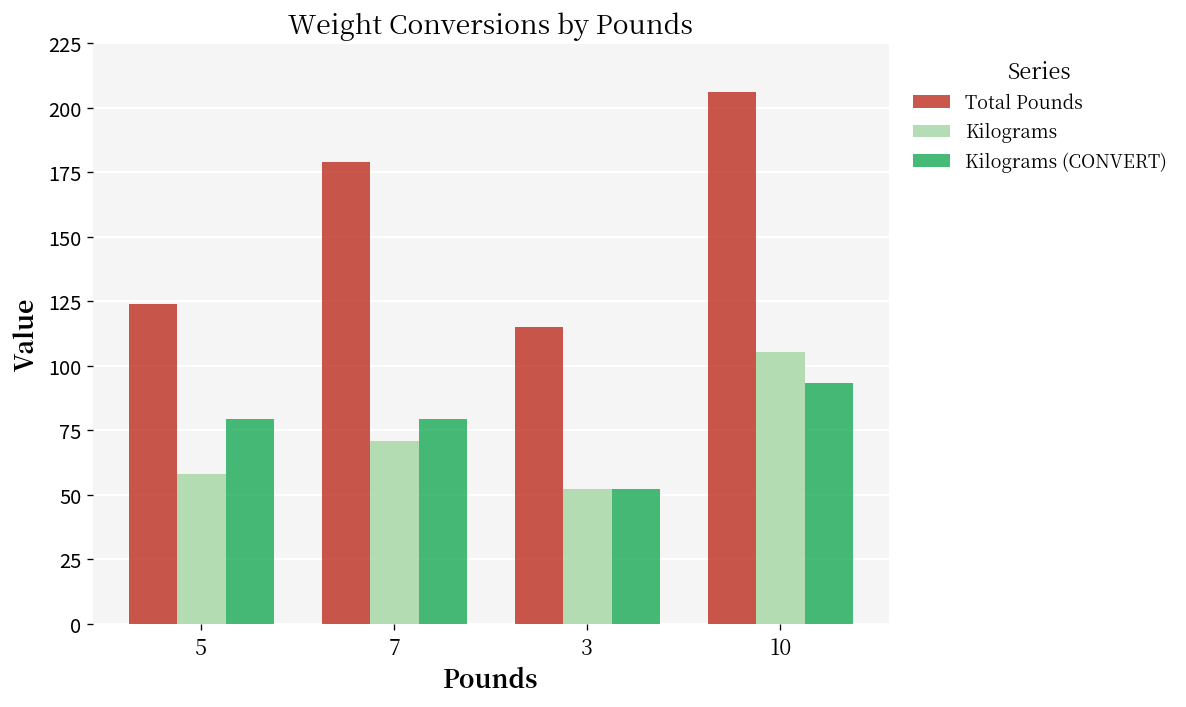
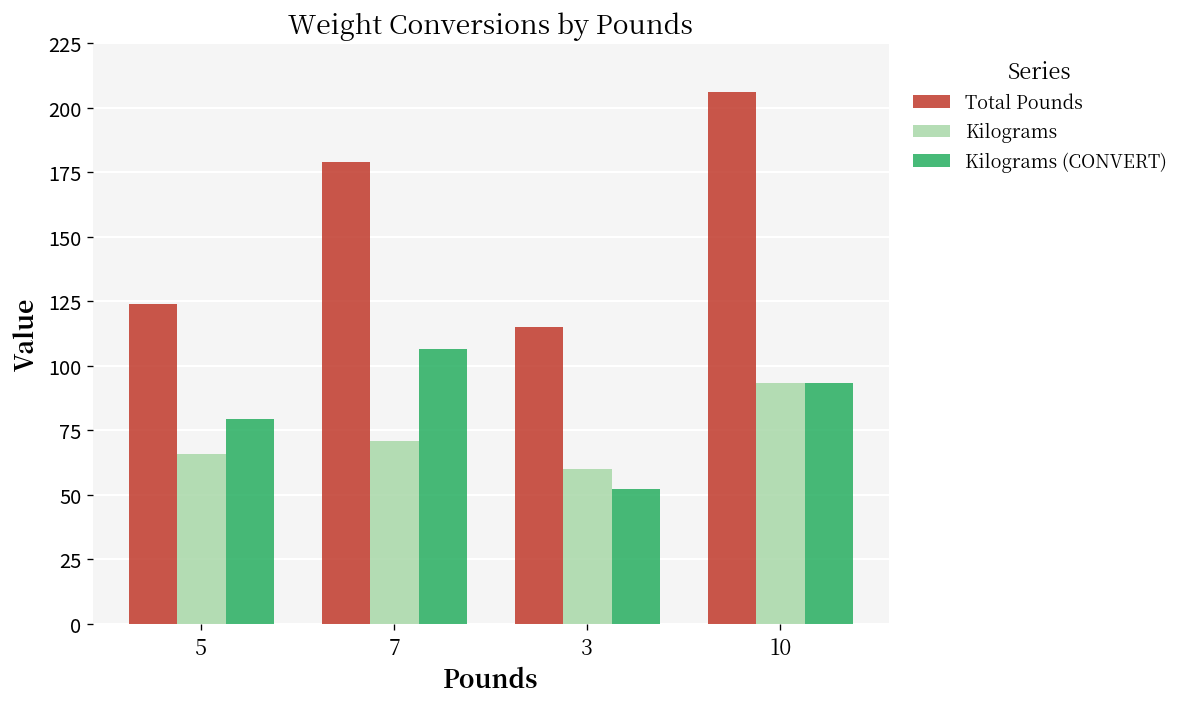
  {
    "Total Pounds": {
      "5": 124,
      "7": 179,
      "3": 115,
      "10": 206
    },
    "Kilograms": {
-     "5": 58,
+     "5": 66,
      "7": 71,
-     "3": 52,
-     "10": 105
+     "3": 60,
+     "10": 93
    },
    "Kilograms (CONVERT)": {
      "5": 79,
-     "7": 79,
+     "7": 106,
      "3": 52,
      "10": 93
    }
  }
